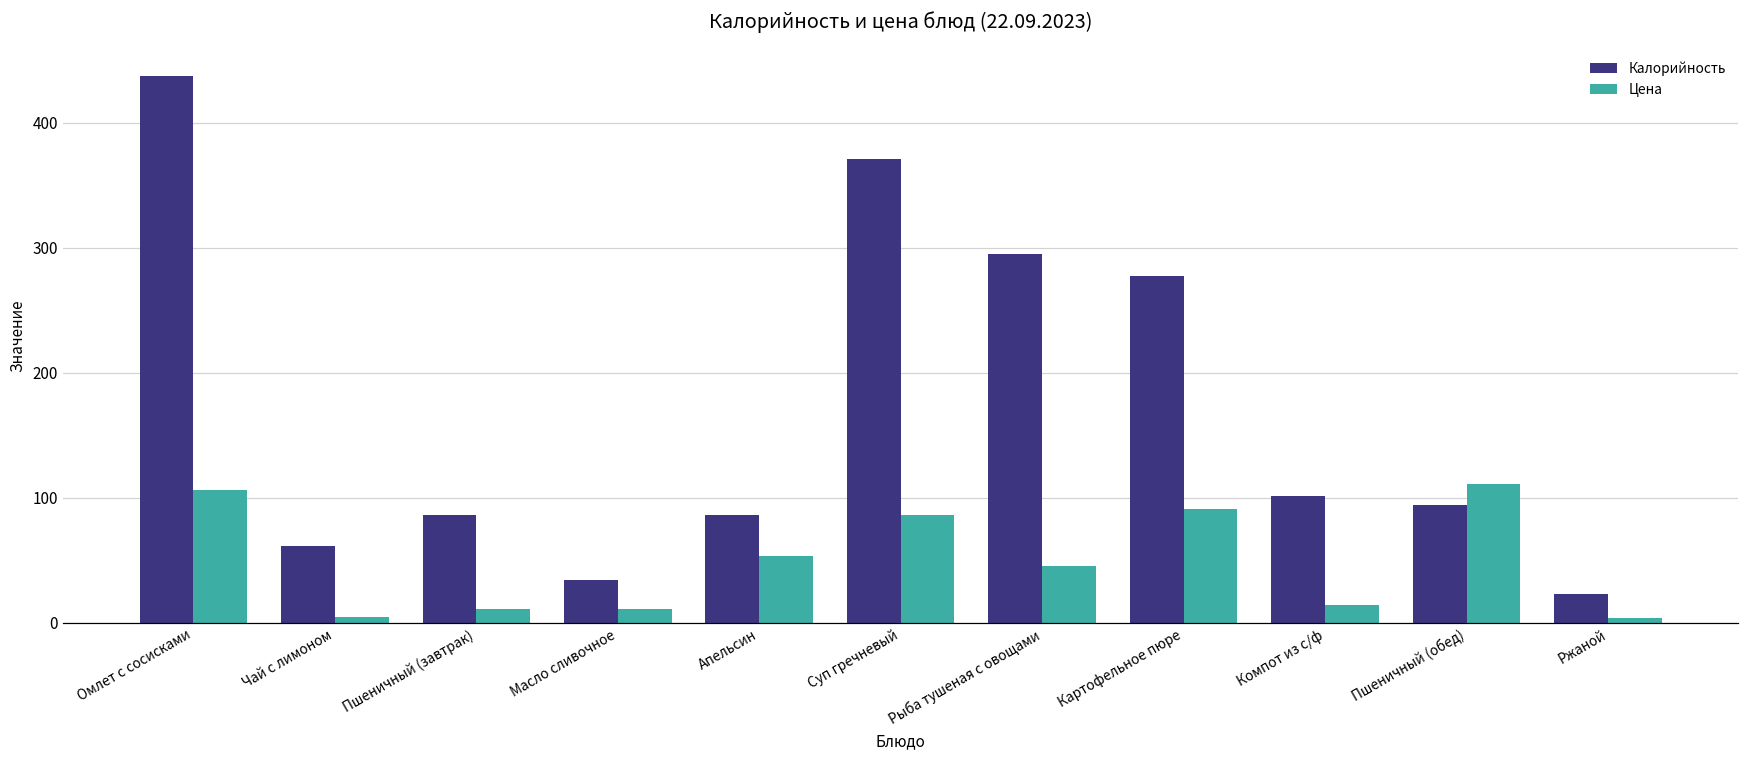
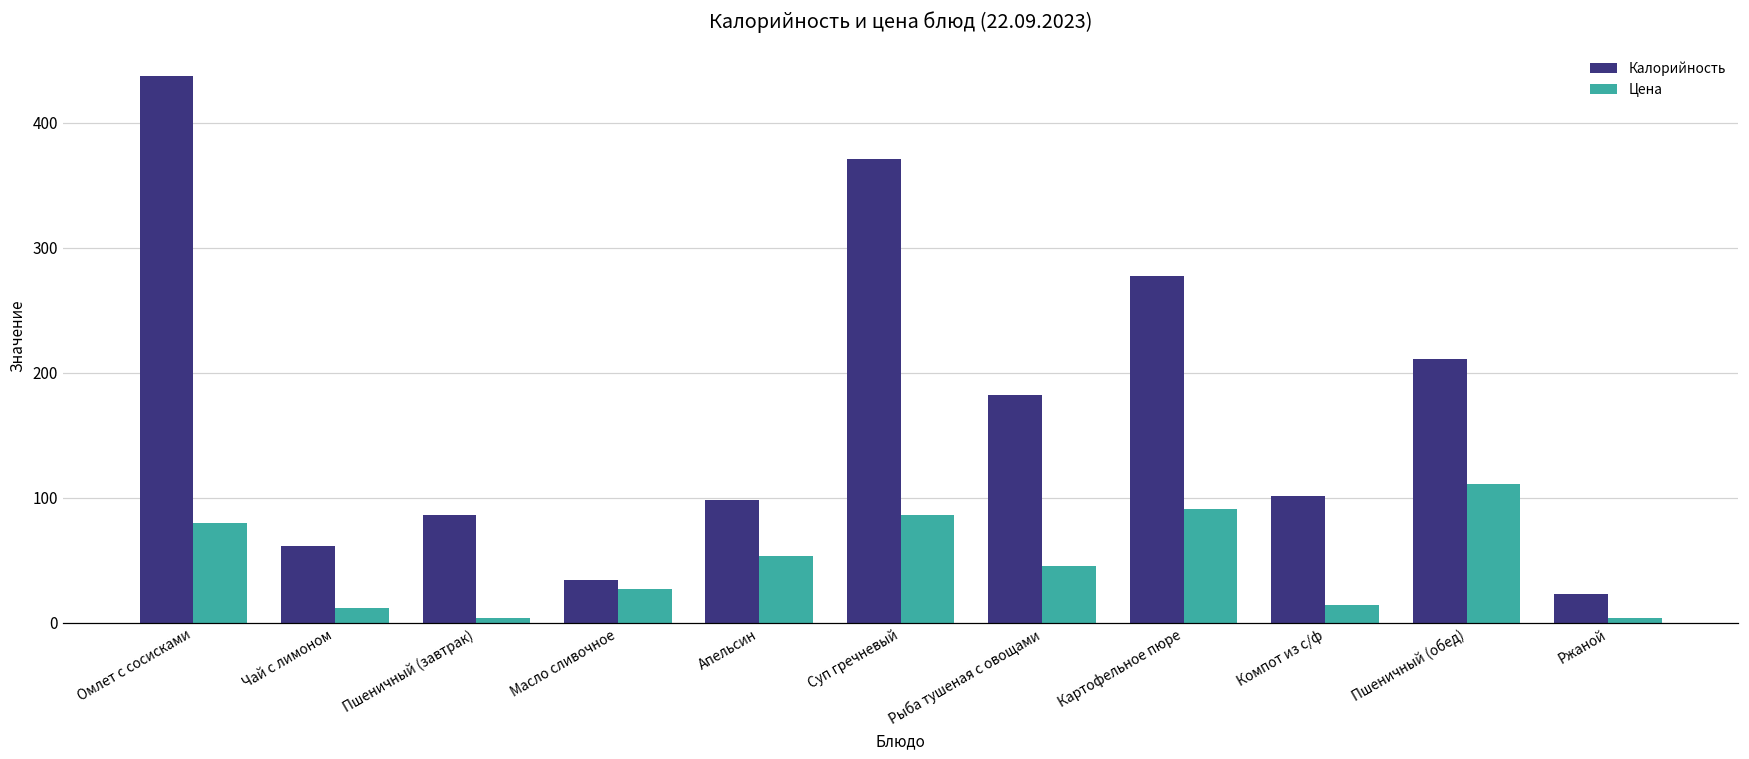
  {
    "Калорийность": {
      "Омлет с сосисками": 437,
      "Чай с лимоном": 61,
      "Пшеничный (завтрак)": 86,
      "Масло сливочное": 34,
-     "Апельсин": 86,
+     "Апельсин": 98,
      "Суп гречневый": 371,
-     "Рыба тушеная с овощами": 295,
+     "Рыба тушеная с овощами": 182,
      "Картофельное пюре": 277,
      "Компот из с/ф": 101,
-     "Пшеничный (обед)": 94,
+     "Пшеничный (обед)": 211,
      "Ржаной": 23
    },
    "Цена": {
-     "Омлет с сосисками": 106,
-     "Чай с лимоном": 4,
-     "Пшеничный (завтрак)": 11,
-     "Масло сливочное": 11,
+     "Омлет с сосисками": 80,
+     "Чай с лимоном": 12,
+     "Пшеничный (завтрак)": 3,
+     "Масло сливочное": 27,
      "Апельсин": 53,
      "Суп гречневый": 86,
      "Рыба тушеная с овощами": 45,
      "Картофельное пюре": 91,
      "Компот из с/ф": 14,
      "Пшеничный (обед)": 111,
      "Ржаной": 4
    }
  }
